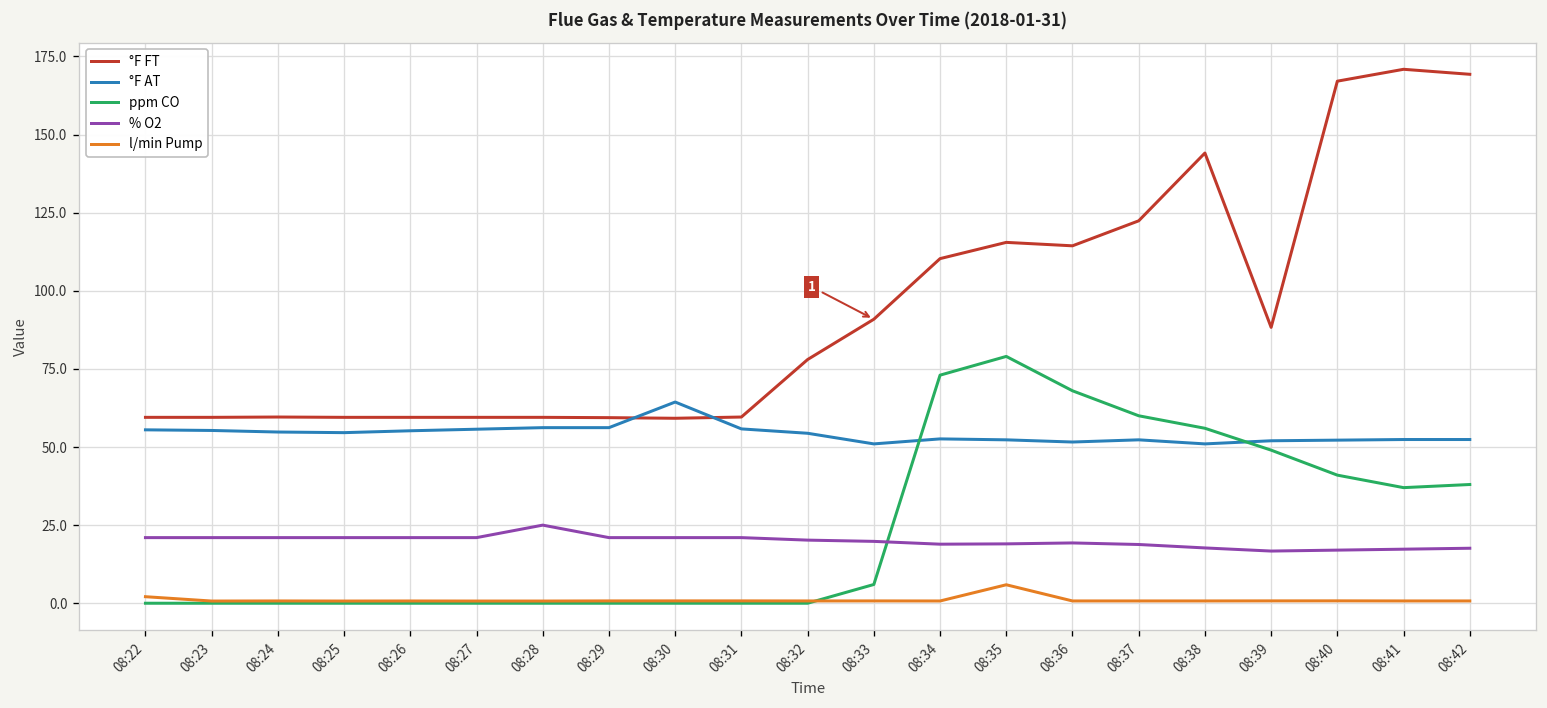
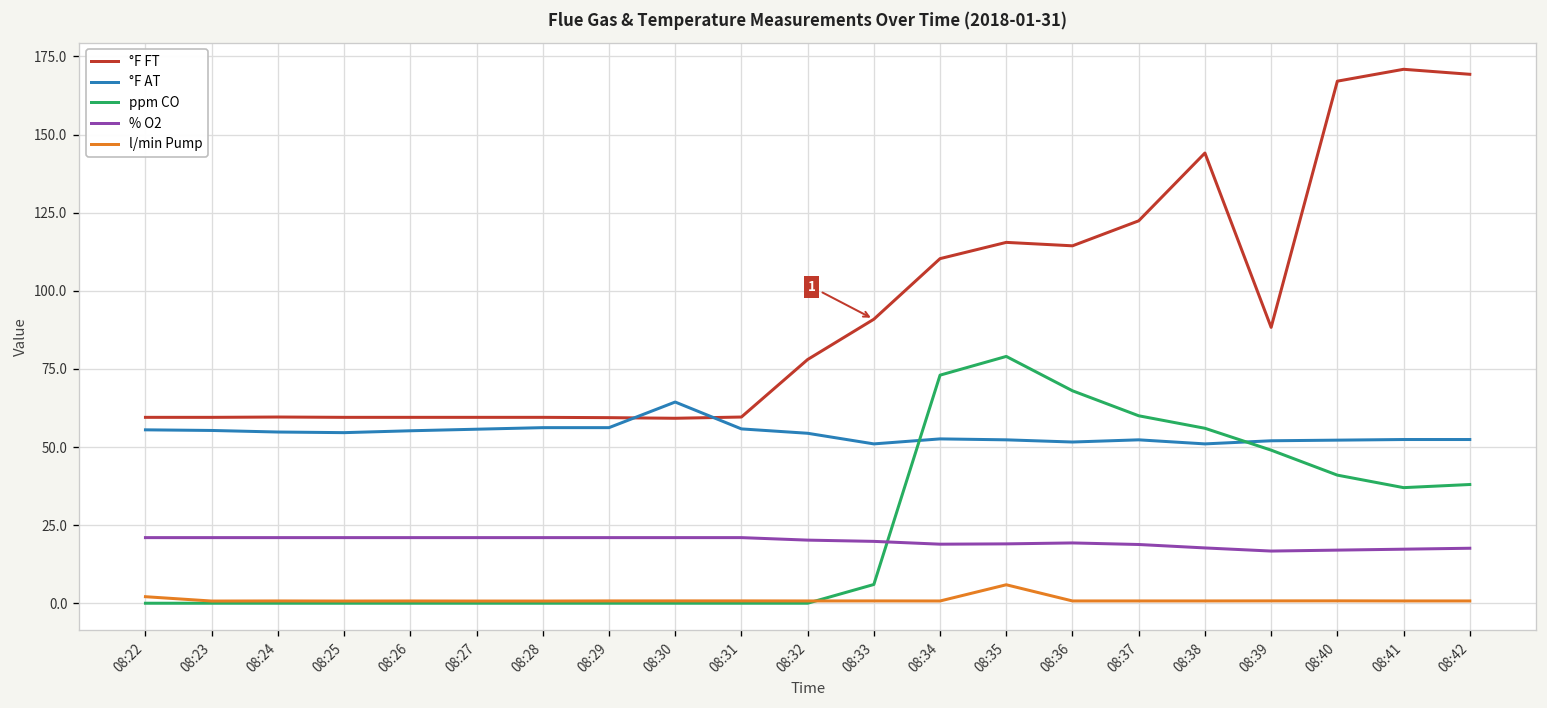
  {
    "°F FT": {
      "08:22": 60,
      "08:23": 60,
      "08:24": 60,
      "08:25": 60,
      "08:26": 60,
      "08:27": 60,
      "08:28": 60,
      "08:29": 59,
      "08:30": 59,
      "08:31": 60,
      "08:32": 78,
      "08:33": 91,
      "08:34": 110,
      "08:35": 116,
      "08:36": 114,
      "08:37": 122,
      "08:38": 144,
      "08:39": 88,
      "08:40": 167,
      "08:41": 171,
      "08:42": 169
    },
    "°F AT": {
      "08:22": 56,
      "08:23": 55,
      "08:24": 55,
      "08:25": 55,
      "08:26": 55,
      "08:27": 56,
      "08:28": 56,
      "08:29": 56,
      "08:30": 64,
      "08:31": 56,
      "08:32": 54,
      "08:33": 51,
      "08:34": 53,
      "08:35": 52,
      "08:36": 52,
      "08:37": 52,
      "08:38": 51,
      "08:39": 52,
      "08:40": 52,
      "08:41": 52,
      "08:42": 52
    },
    "ppm CO": {
      "08:22": 0,
      "08:33": 6,
      "08:34": 73,
      "08:35": 79,
      "08:36": 68,
      "08:37": 60,
      "08:38": 56,
      "08:39": 49,
      "08:40": 41,
      "08:41": 37,
      "08:42": 38
    },
    "% O2": {
      "08:22": 21,
      "08:23": 21,
      "08:24": 21,
      "08:25": 21,
      "08:26": 21,
      "08:27": 21,
-     "08:28": 25,
+     "08:28": 21,
      "08:29": 21,
      "08:30": 21,
      "08:31": 21,
      "08:32": 20,
      "08:33": 20,
      "08:34": 19,
      "08:35": 19,
      "08:36": 19,
      "08:37": 19,
      "08:38": 18,
      "08:39": 17,
      "08:40": 17,
      "08:41": 17,
      "08:42": 18
    },
    "l/min Pump": {
      "08:22": 2,
      "08:33": 1,
      "08:34": 1,
      "08:35": 6,
      "08:36": 1,
      "08:37": 1,
      "08:38": 1,
      "08:39": 1,
      "08:40": 1,
      "08:41": 1,
      "08:42": 1
    }
  }
